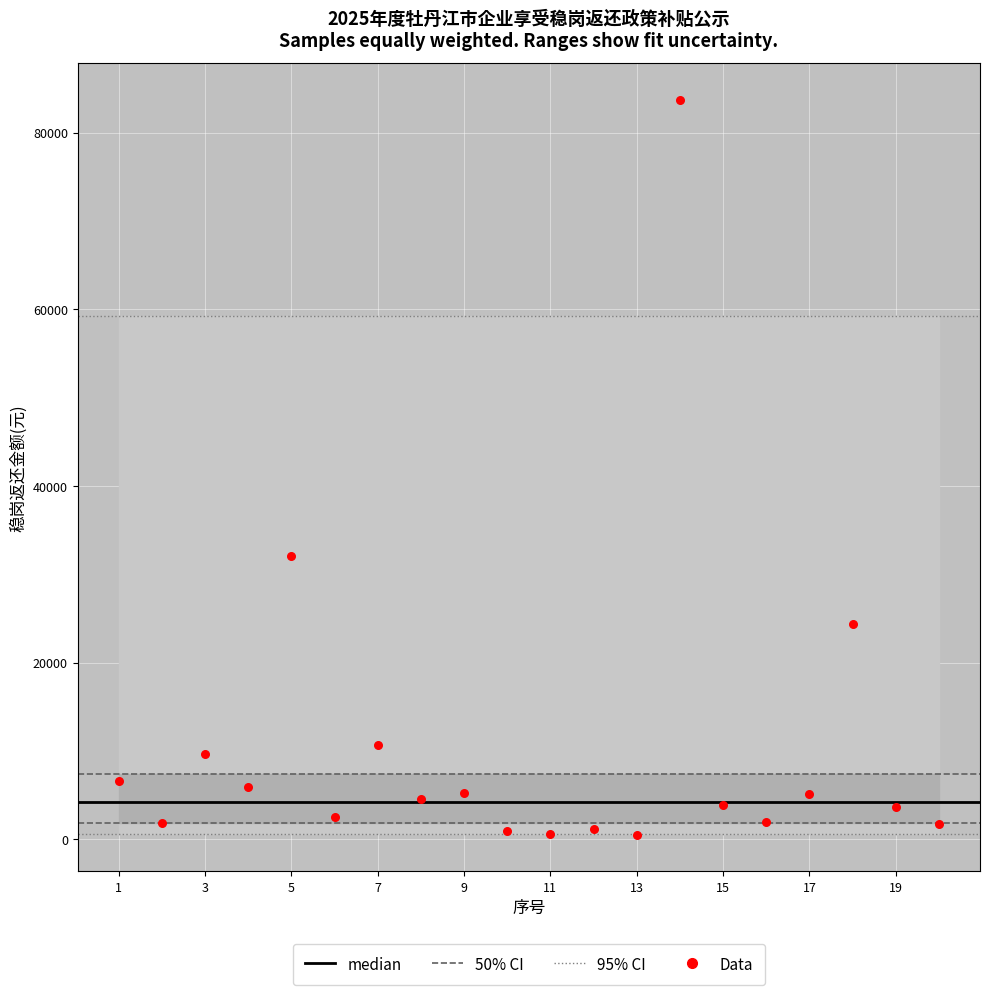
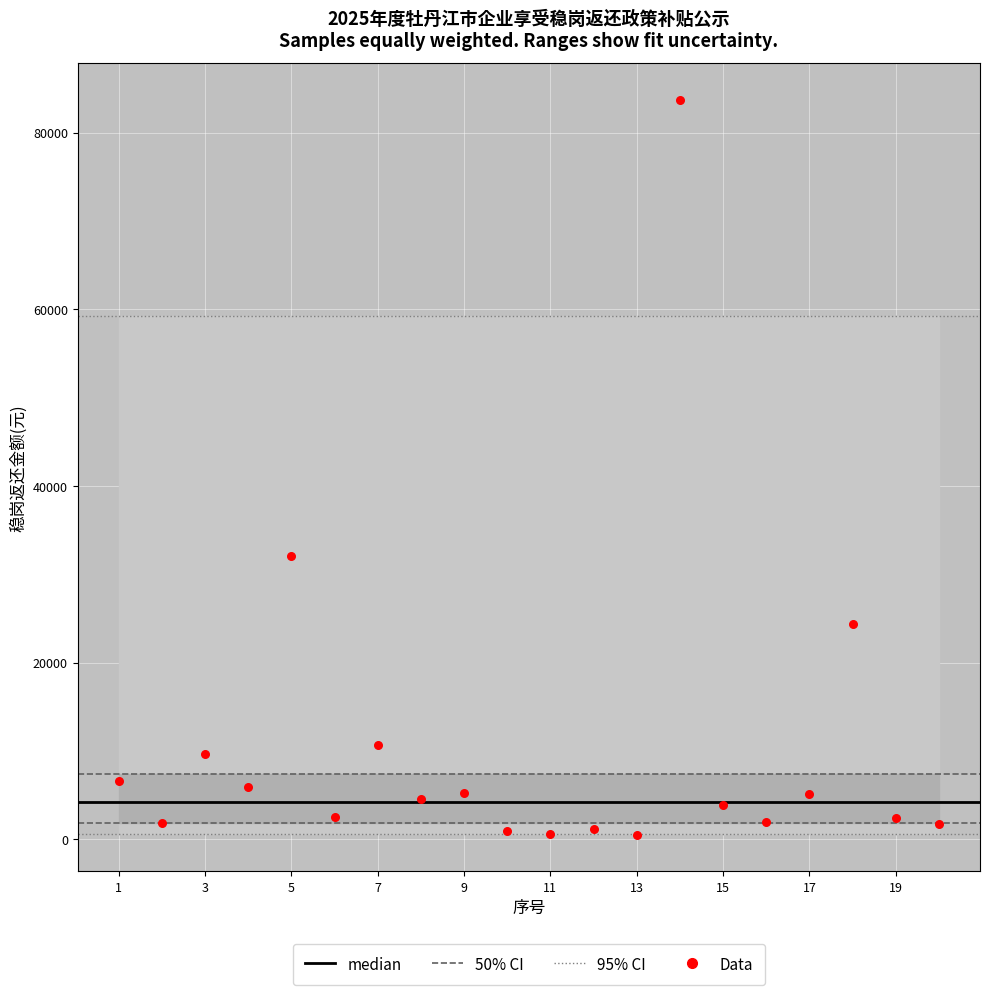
  {
    "Data": {
-     "19": 4000
+     "19": 2000
    }
  }
